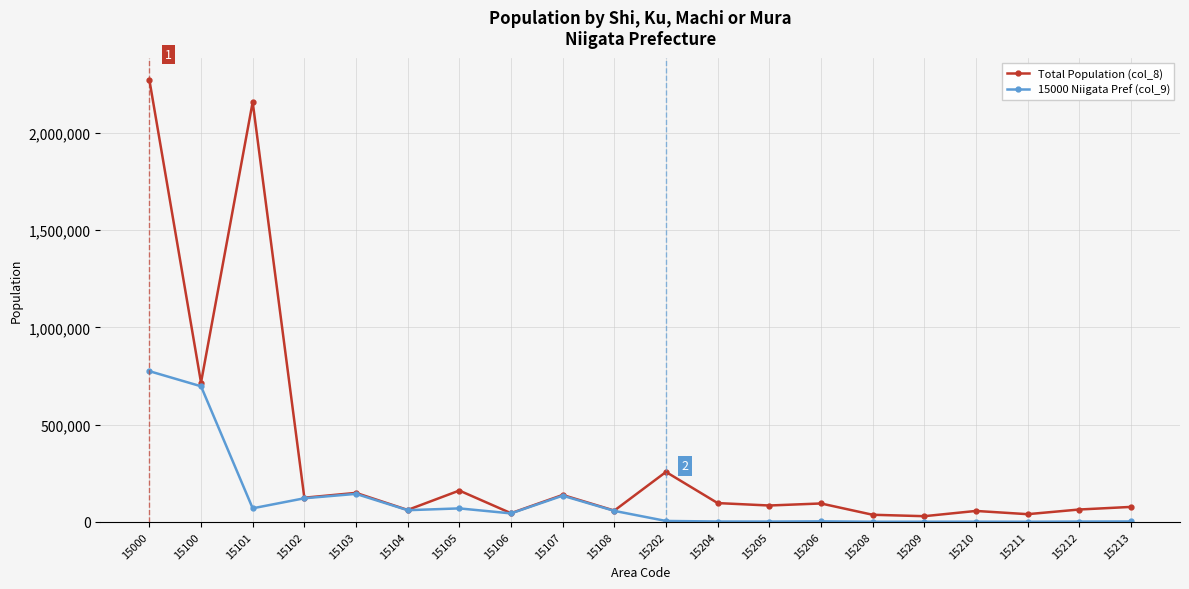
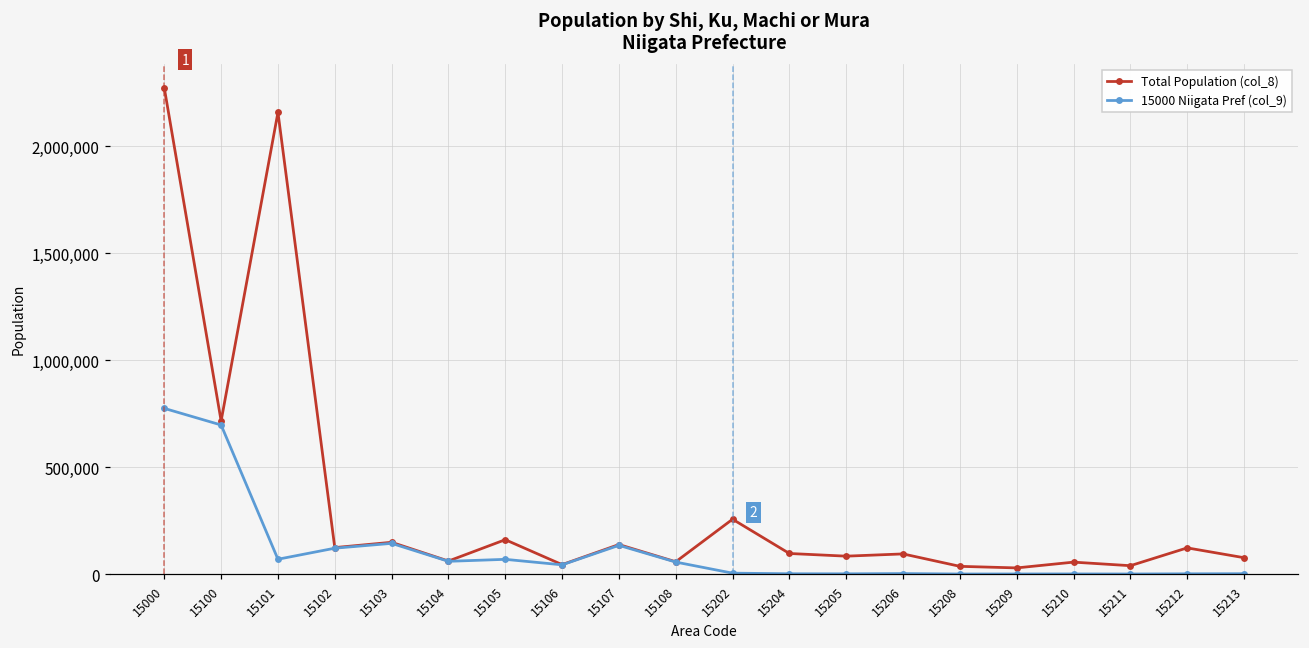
  {
    "Total Population (col_8)": {
      "15100": "720,000",
      "15101": "2,160,000",
      "15105": "160,000",
      "15204": "100,000",
      "15205": "80,000",
      "15206": "90,000",
      "15208": "40,000",
      "15209": "30,000",
      "15210": "60,000",
      "15211": "40,000",
-     "15212": "60,000",
+     "15212": "120,000",
      "15213": "80,000"
    },
    "15000 Niigata Pref (col_9)": {
      "15000": "770,000",
      "15100": "700,000",
      "15101": "70,000",
      "15105": "70,000",
      "15202": "0",
      "15204": "0",
      "15205": "0",
      "15206": "0",
      "15208": "0",
      "15209": "0",
      "15210": "0",
      "15211": "0",
      "15212": "0",
      "15213": "0"
    }
  }
